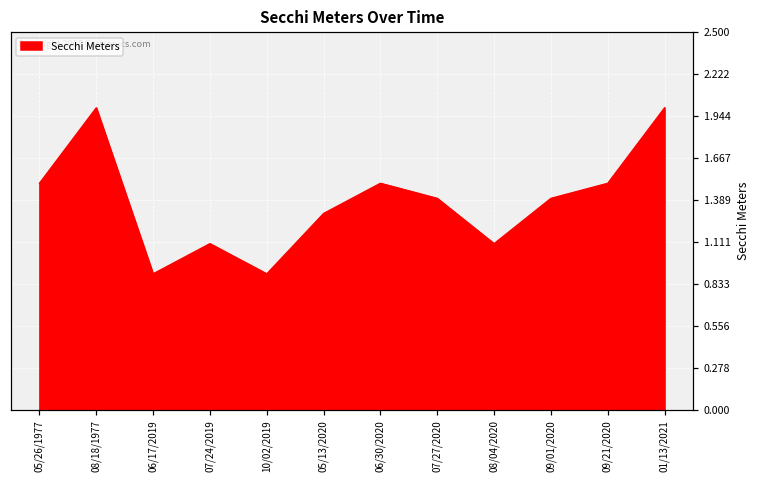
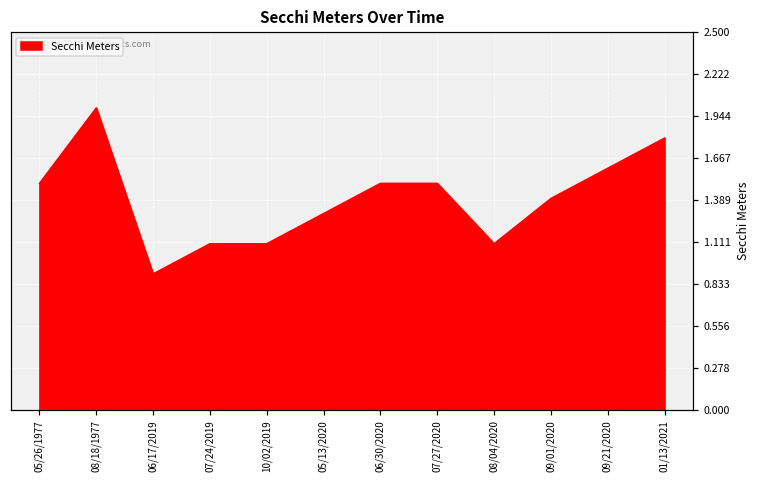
  {
    "05/26/1977": 1.5,
    "08/18/1977": 2.0,
    "06/17/2019": 0.9,
    "07/24/2019": 1.1,
-   "10/02/2019": 0.9,
+   "10/02/2019": 1.1,
    "05/13/2020": 1.3,
    "06/30/2020": 1.5,
-   "07/27/2020": 1.4,
+   "07/27/2020": 1.5,
    "08/04/2020": 1.1,
    "09/01/2020": 1.4,
-   "09/21/2020": 1.5,
-   "01/13/2021": 2.0
+   "09/21/2020": 1.6,
+   "01/13/2021": 1.8
  }
